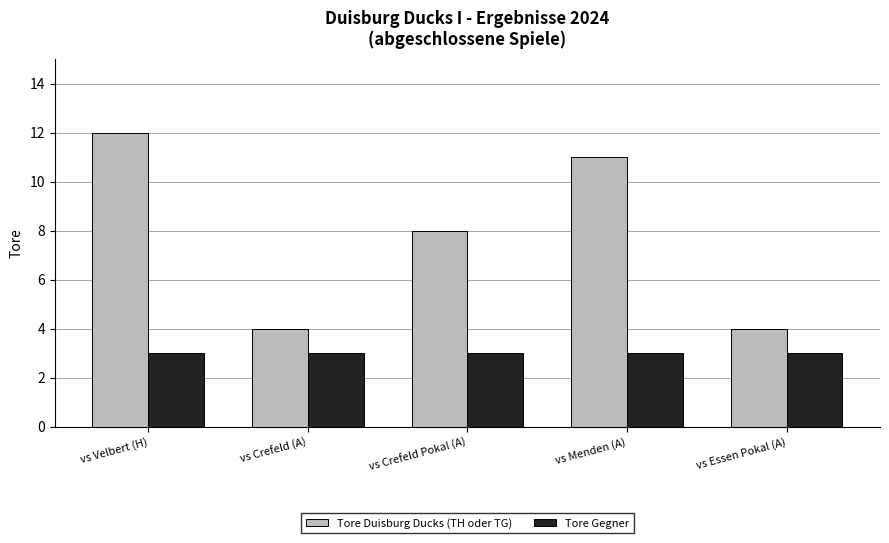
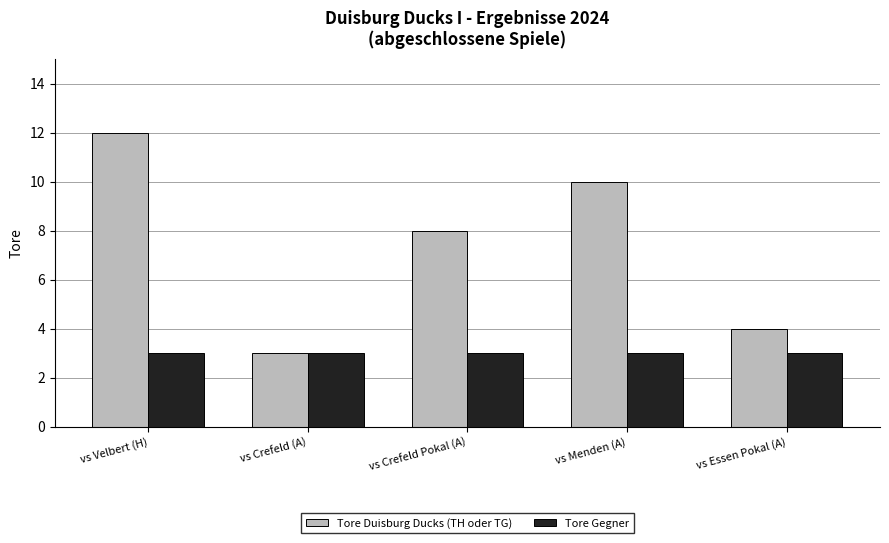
  {
    "Tore Duisburg Ducks (TH oder TG)": {
      "vs Velbert (H)": 12,
-     "vs Crefeld (A)": 4,
+     "vs Crefeld (A)": 3,
      "vs Crefeld Pokal (A)": 8,
-     "vs Menden (A)": 11,
+     "vs Menden (A)": 10,
      "vs Essen Pokal (A)": 4
    },
    "Tore Gegner": {
      "vs Velbert (H)": 3,
      "vs Crefeld (A)": 3,
      "vs Crefeld Pokal (A)": 3,
      "vs Menden (A)": 3,
      "vs Essen Pokal (A)": 3
    }
  }
